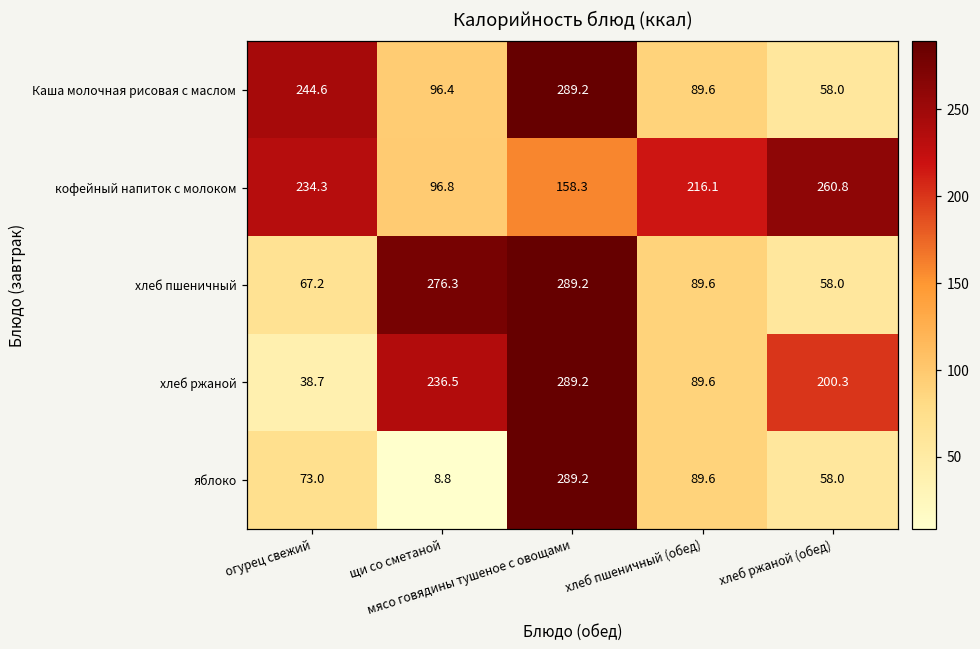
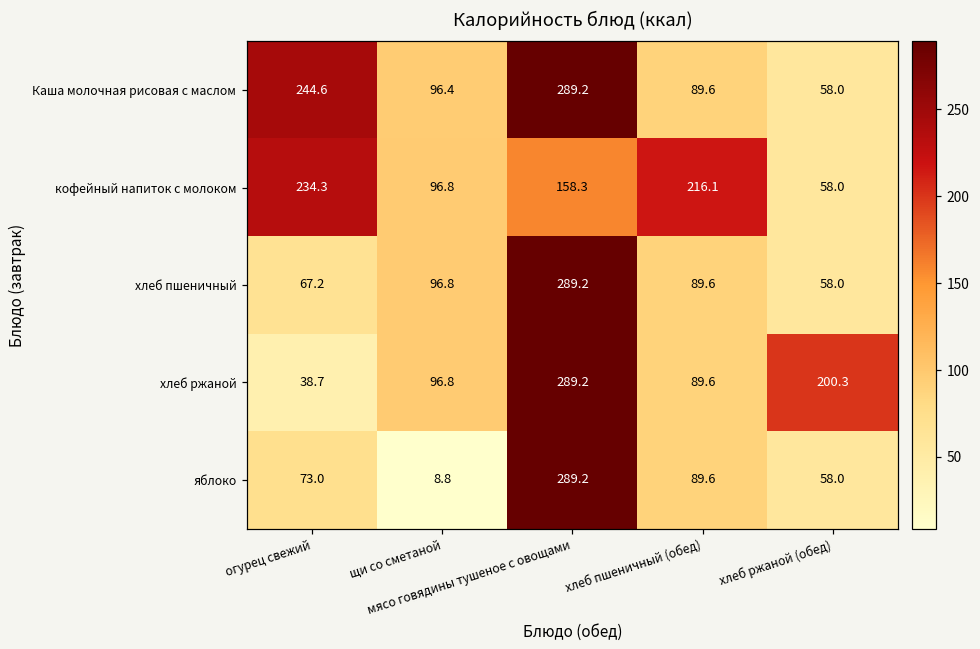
  {
    "Каша молочная рисовая с маслом": {
      "огурец свежий": 244.6,
      "щи со сметаной": 96.4,
      "мясо говядины тушеное с овощами": 289.2,
      "хлеб пшеничный (обед)": 89.6,
      "хлеб ржаной (обед)": 58.0
    },
    "кофейный напиток с молоком": {
      "огурец свежий": 234.3,
      "щи со сметаной": 96.8,
      "мясо говядины тушеное с овощами": 158.3,
      "хлеб пшеничный (обед)": 216.1,
-     "хлеб ржаной (обед)": 260.8
+     "хлеб ржаной (обед)": 58.0
    },
    "хлеб пшеничный": {
      "огурец свежий": 67.2,
-     "щи со сметаной": 276.3,
+     "щи со сметаной": 96.8,
      "мясо говядины тушеное с овощами": 289.2,
      "хлеб пшеничный (обед)": 89.6,
      "хлеб ржаной (обед)": 58.0
    },
    "хлеб ржаной": {
      "огурец свежий": 38.7,
-     "щи со сметаной": 236.5,
+     "щи со сметаной": 96.8,
      "мясо говядины тушеное с овощами": 289.2,
      "хлеб пшеничный (обед)": 89.6,
      "хлеб ржаной (обед)": 200.3
    },
    "яблоко": {
      "огурец свежий": 73.0,
      "щи со сметаной": 8.8,
      "мясо говядины тушеное с овощами": 289.2,
      "хлеб пшеничный (обед)": 89.6,
      "хлеб ржаной (обед)": 58.0
    }
  }
